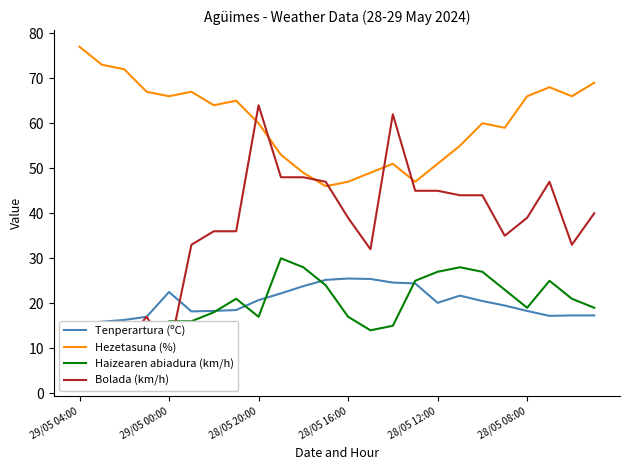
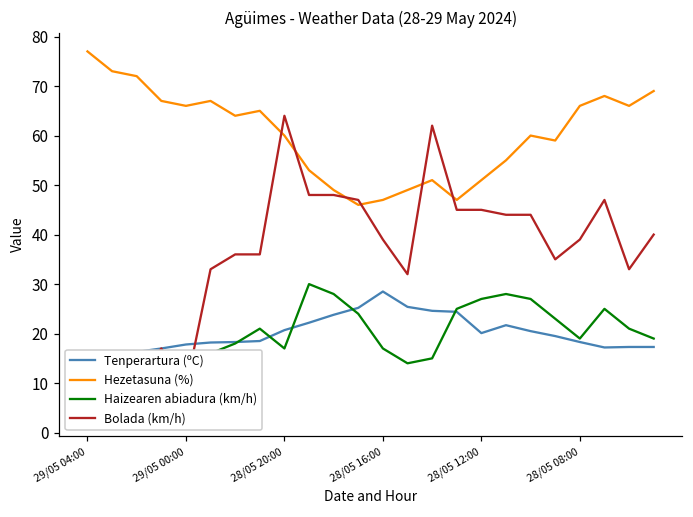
  {
    "Tenperartura (ºC)": {
-     "29/05 00:00": 23,
+     "29/05 00:00": 18,
      "28/05 20:00": 21,
-     "28/05 16:00": 26,
+     "28/05 16:00": 29,
      "28/05 12:00": 20,
      "28/05 08:00": 18
    },
    "Hezetasuna (%)": {
      "29/05 04:00": 77,
      "29/05 00:00": 66,
      "28/05 20:00": 60,
      "28/05 16:00": 47,
      "28/05 12:00": 51,
      "28/05 08:00": 66
    },
    "Haizearen abiadura (km/h)": {
      "28/05 20:00": 17,
      "28/05 16:00": 17,
      "28/05 12:00": 27,
      "28/05 08:00": 19
    },
    "Bolada (km/h)": {
      "28/05 20:00": 64,
      "28/05 16:00": 39,
      "28/05 12:00": 45,
      "28/05 08:00": 39
    }
  }
